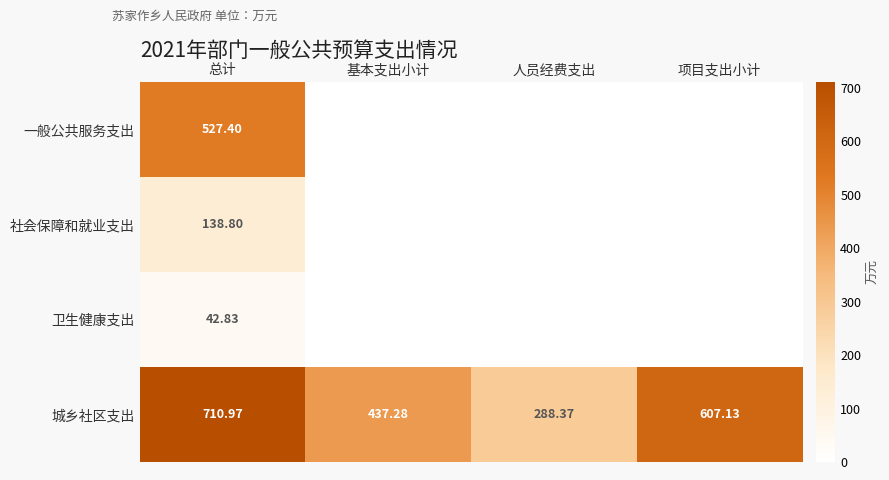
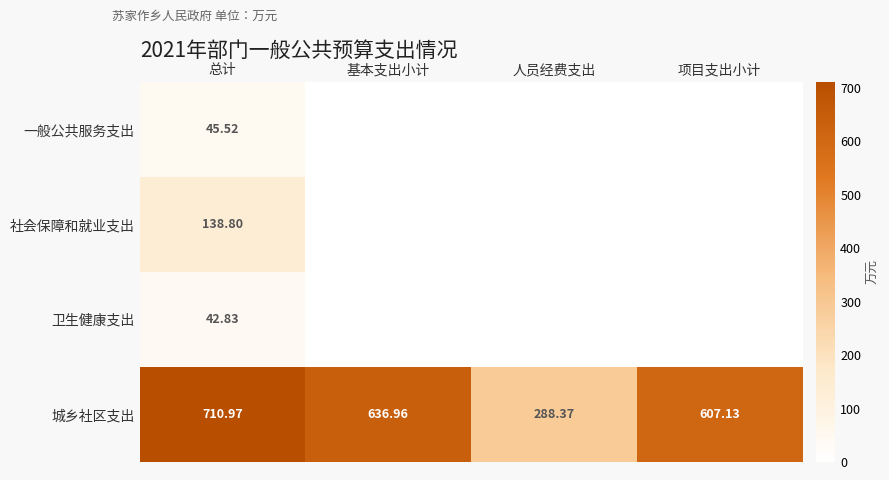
  {
    "一般公共服务支出": {
-     "总计": 527.40
+     "总计": 45.52
    },
    "社会保障和就业支出": {
      "总计": 138.80
    },
    "卫生健康支出": {
      "总计": 42.83
    },
    "城乡社区支出": {
      "总计": 710.97,
-     "基本支出小计": 437.28,
+     "基本支出小计": 636.96,
      "人员经费支出": 288.37,
      "项目支出小计": 607.13
    }
  }
